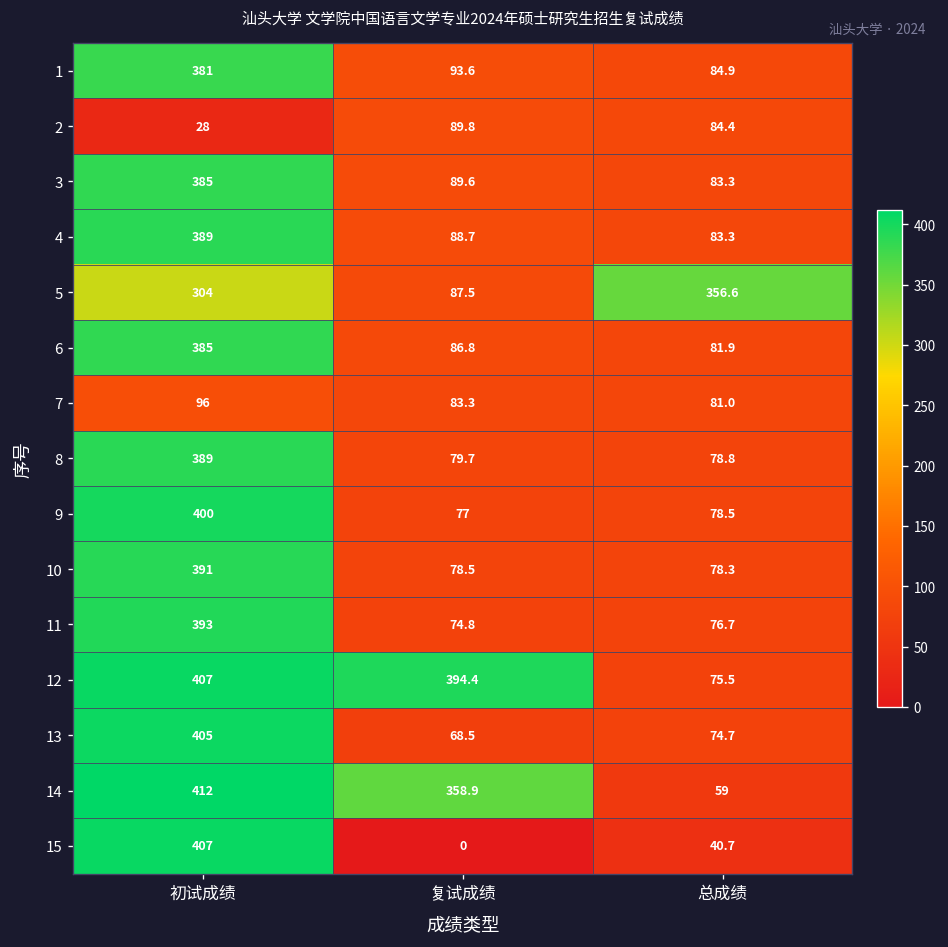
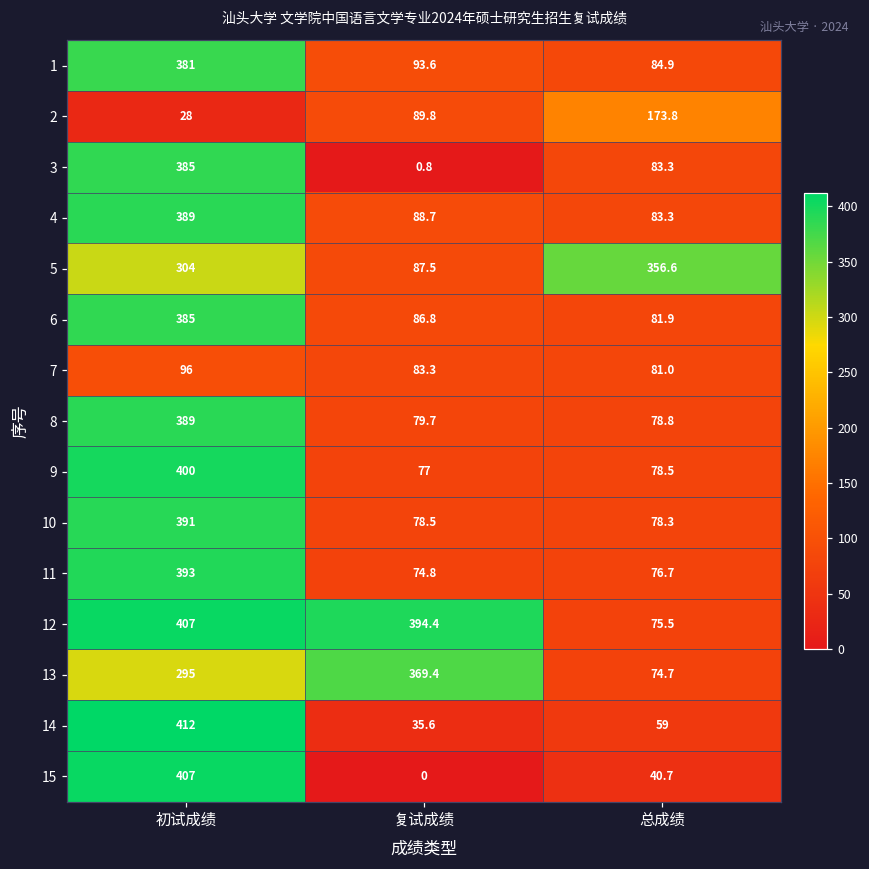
  {
    "1": {
      "初试成绩": 381,
      "复试成绩": 93.6,
      "总成绩": 84.9
    },
    "2": {
      "初试成绩": 28,
      "复试成绩": 89.8,
-     "总成绩": 84.4
+     "总成绩": 173.8
    },
    "3": {
      "初试成绩": 385,
-     "复试成绩": 89.6,
+     "复试成绩": 0.8,
      "总成绩": 83.3
    },
    "4": {
      "初试成绩": 389,
      "复试成绩": 88.7,
      "总成绩": 83.3
    },
    "5": {
      "初试成绩": 304,
      "复试成绩": 87.5,
      "总成绩": 356.6
    },
    "6": {
      "初试成绩": 385,
      "复试成绩": 86.8,
      "总成绩": 81.9
    },
    "7": {
      "初试成绩": 96,
      "复试成绩": 83.3,
      "总成绩": 81.0
    },
    "8": {
      "初试成绩": 389,
      "复试成绩": 79.7,
      "总成绩": 78.8
    },
    "9": {
      "初试成绩": 400,
      "复试成绩": 77,
      "总成绩": 78.5
    },
    "10": {
      "初试成绩": 391,
      "复试成绩": 78.5,
      "总成绩": 78.3
    },
    "11": {
      "初试成绩": 393,
      "复试成绩": 74.8,
      "总成绩": 76.7
    },
    "12": {
      "初试成绩": 407,
      "复试成绩": 394.4,
      "总成绩": 75.5
    },
    "13": {
-     "初试成绩": 405,
-     "复试成绩": 68.5,
+     "初试成绩": 295,
+     "复试成绩": 369.4,
      "总成绩": 74.7
    },
    "14": {
      "初试成绩": 412,
-     "复试成绩": 358.9,
+     "复试成绩": 35.6,
      "总成绩": 59
    },
    "15": {
      "初试成绩": 407,
      "复试成绩": 0,
      "总成绩": 40.7
    }
  }
